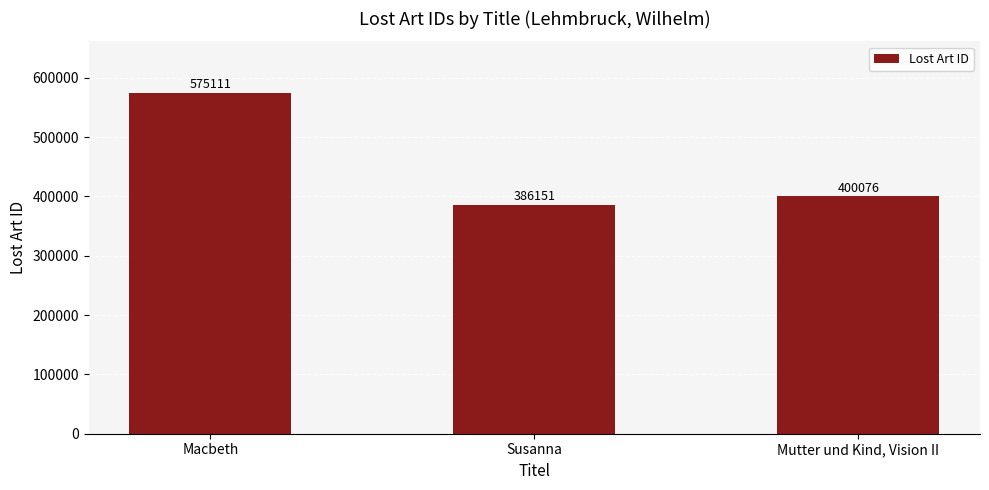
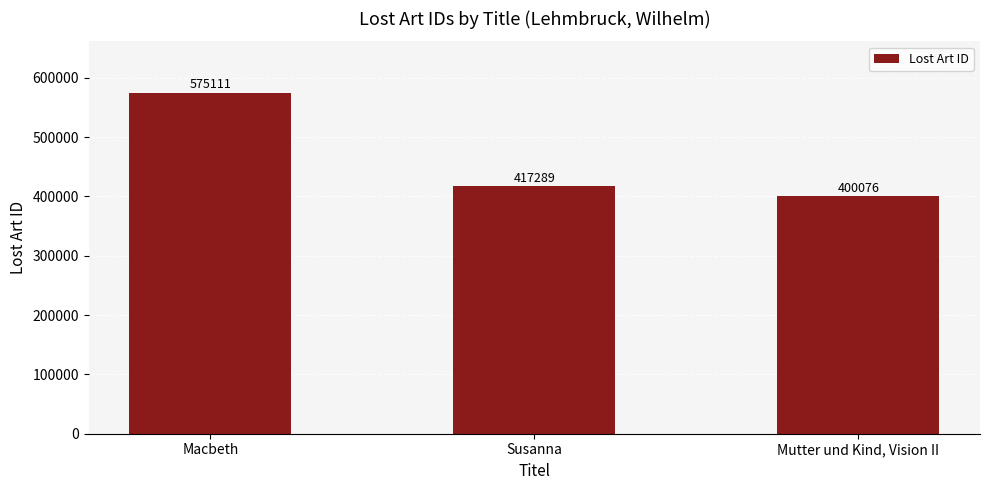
  {
    "Macbeth": 575111,
-   "Susanna": 386151,
+   "Susanna": 417289,
    "Mutter und Kind, Vision II": 400076
  }
